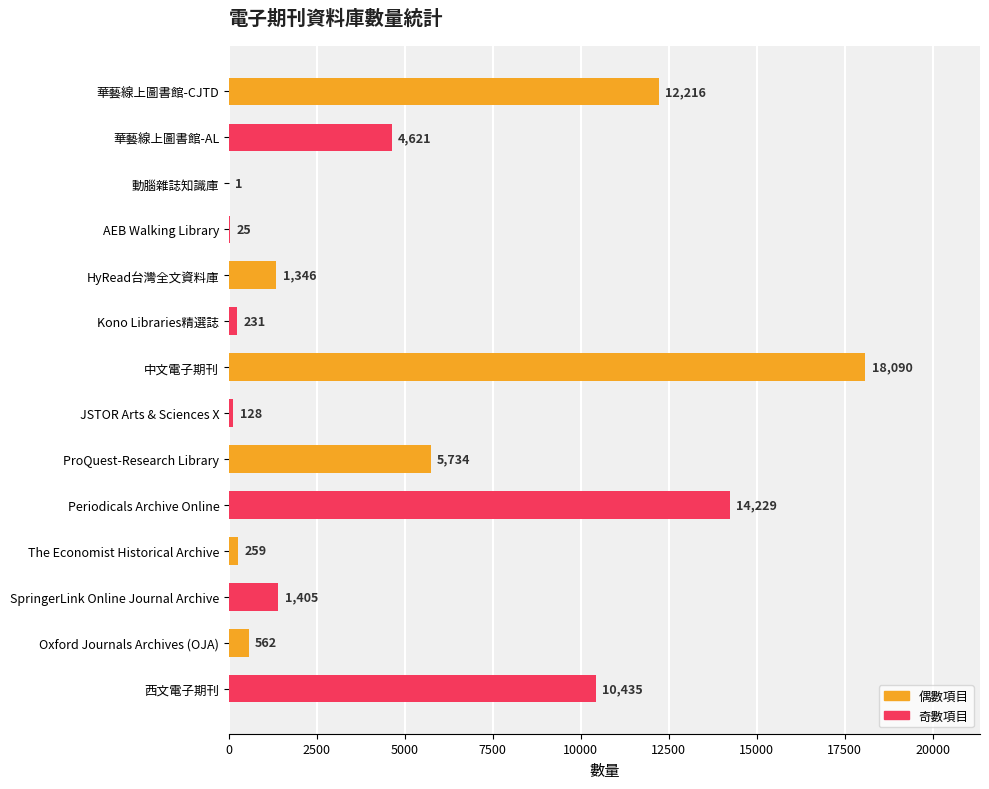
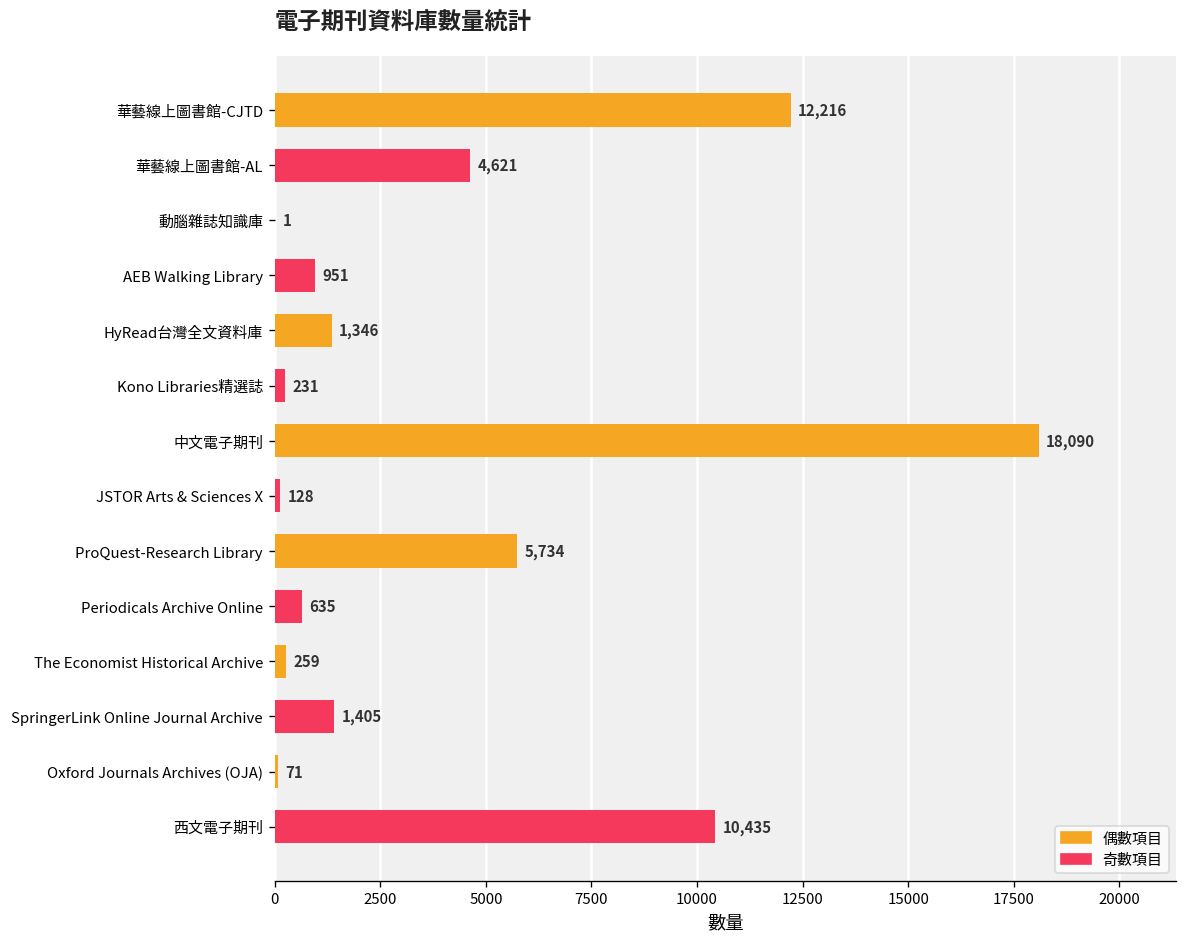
  {
    "華藝線上圖書館-CJTD": "12,216",
    "華藝線上圖書館-AL": "4,621",
    "動腦雜誌知識庫": "1",
-   "AEB Walking Library": "25",
+   "AEB Walking Library": "951",
    "HyRead台灣全文資料庫": "1,346",
    "Kono Libraries精選誌": "231",
    "中文電子期刊": "18,090",
    "JSTOR Arts & Sciences X": "128",
    "ProQuest-Research Library": "5,734",
-   "Periodicals Archive Online": "14,229",
+   "Periodicals Archive Online": "635",
    "The Economist Historical Archive": "259",
    "SpringerLink Online Journal Archive": "1,405",
-   "Oxford Journals Archives (OJA)": "562",
+   "Oxford Journals Archives (OJA)": "71",
    "西文電子期刊": "10,435"
  }
